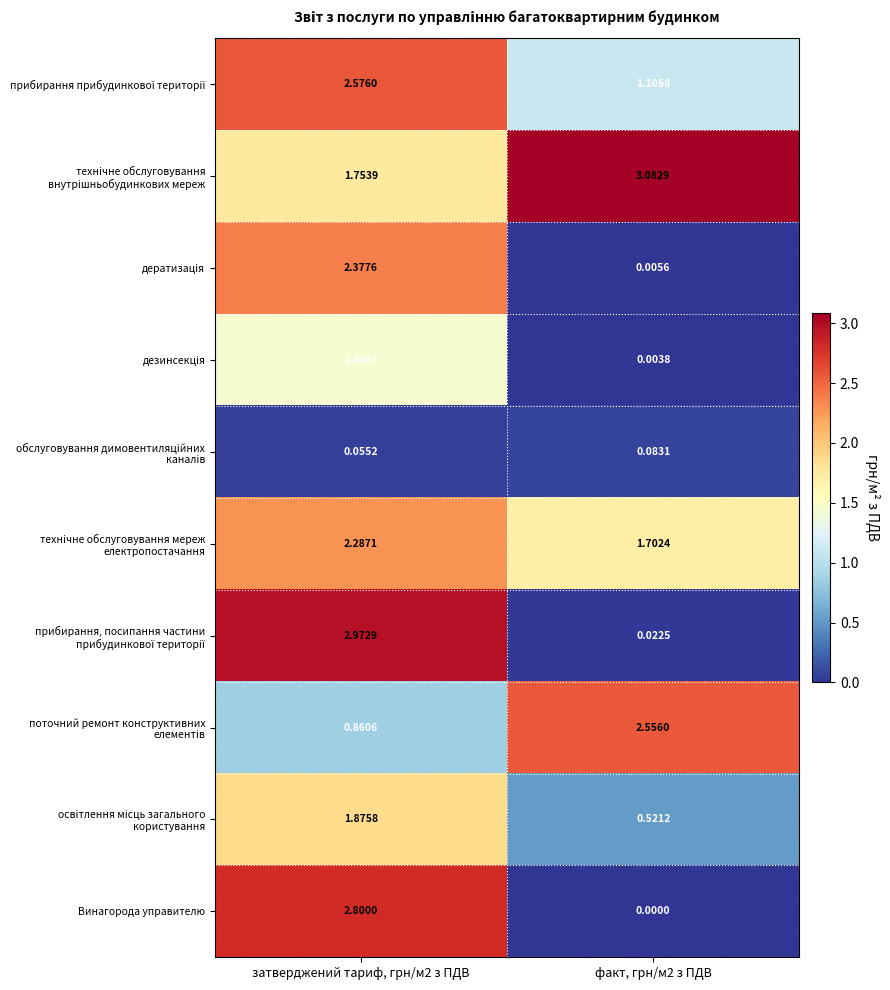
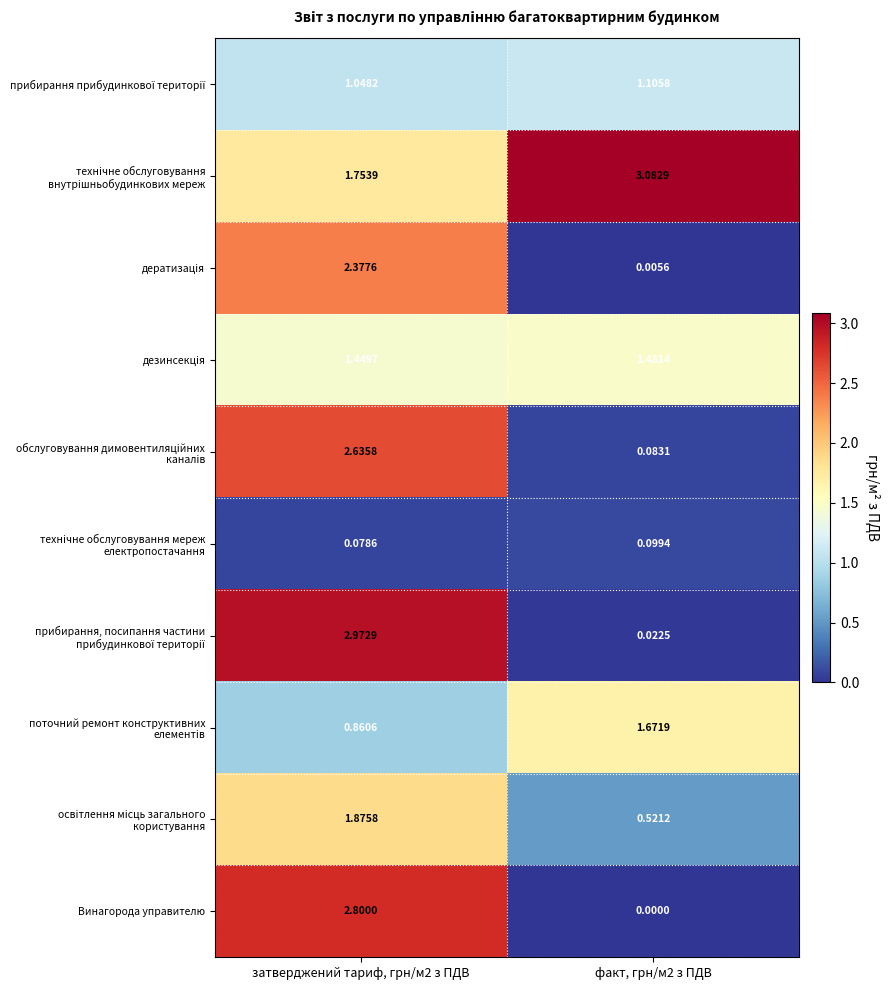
  {
    "прибирання прибудинкової території": {
-     "затверджений тариф, грн/м2 з ПДВ": 2.5760,
+     "затверджений тариф, грн/м2 з ПДВ": 1.0482,
      "факт, грн/м2 з ПДВ": 1.1058
    },
    "технічне обслуговування внутрішньобудинкових мереж": {
      "затверджений тариф, грн/м2 з ПДВ": 1.7539,
      "факт, грн/м2 з ПДВ": 3.0829
    },
    "дератизація": {
      "затверджений тариф, грн/м2 з ПДВ": 2.3776,
      "факт, грн/м2 з ПДВ": 0.0056
    },
    "дезинсекція": {
      "затверджений тариф, грн/м2 з ПДВ": 1.4497,
-     "факт, грн/м2 з ПДВ": 0.0038
+     "факт, грн/м2 з ПДВ": 1.4814
    },
    "обслуговування димовентиляційних каналів": {
-     "затверджений тариф, грн/м2 з ПДВ": 0.0552,
+     "затверджений тариф, грн/м2 з ПДВ": 2.6358,
      "факт, грн/м2 з ПДВ": 0.0831
    },
    "технічне обслуговування мереж електропостачання": {
-     "затверджений тариф, грн/м2 з ПДВ": 2.2871,
-     "факт, грн/м2 з ПДВ": 1.7024
+     "затверджений тариф, грн/м2 з ПДВ": 0.0786,
+     "факт, грн/м2 з ПДВ": 0.0994
    },
    "прибирання, посипання частини прибудинкової території": {
      "затверджений тариф, грн/м2 з ПДВ": 2.9729,
      "факт, грн/м2 з ПДВ": 0.0225
    },
    "поточний ремонт конструктивних елементів": {
      "затверджений тариф, грн/м2 з ПДВ": 0.8606,
-     "факт, грн/м2 з ПДВ": 2.5560
+     "факт, грн/м2 з ПДВ": 1.6719
    },
    "освітлення місць загального користування": {
      "затверджений тариф, грн/м2 з ПДВ": 1.8758,
      "факт, грн/м2 з ПДВ": 0.5212
    },
    "Винагорода управителю": {
      "затверджений тариф, грн/м2 з ПДВ": 2.8000,
      "факт, грн/м2 з ПДВ": 0.0000
    }
  }
